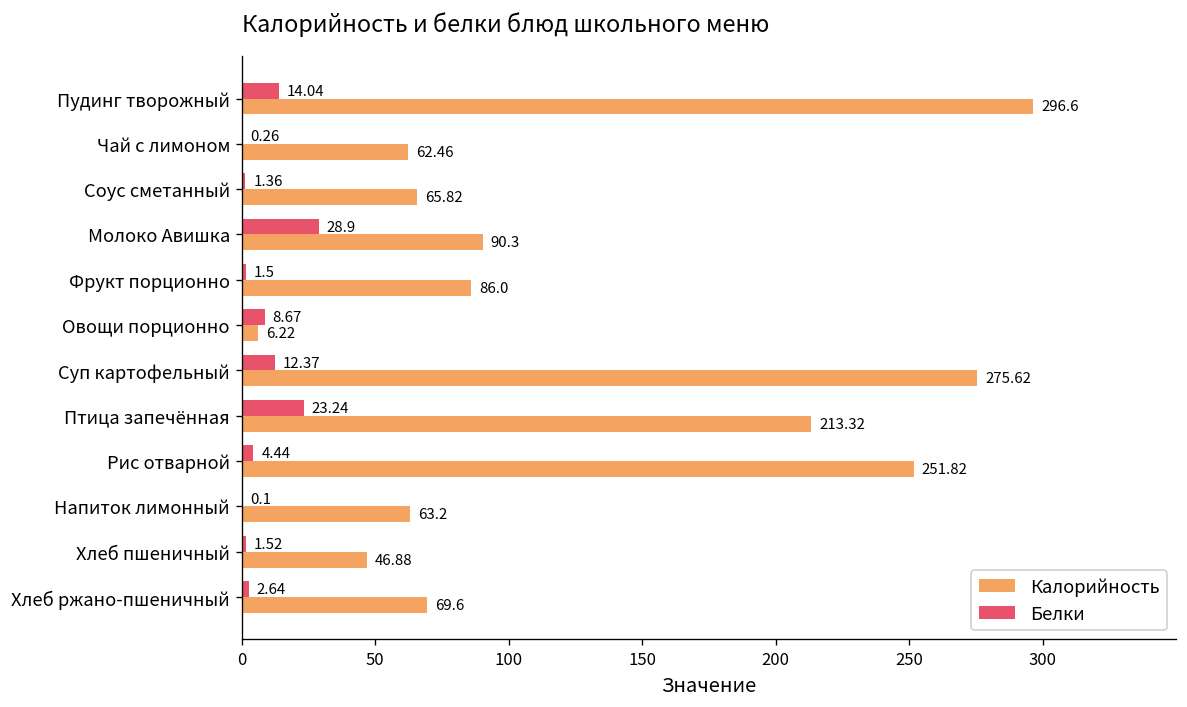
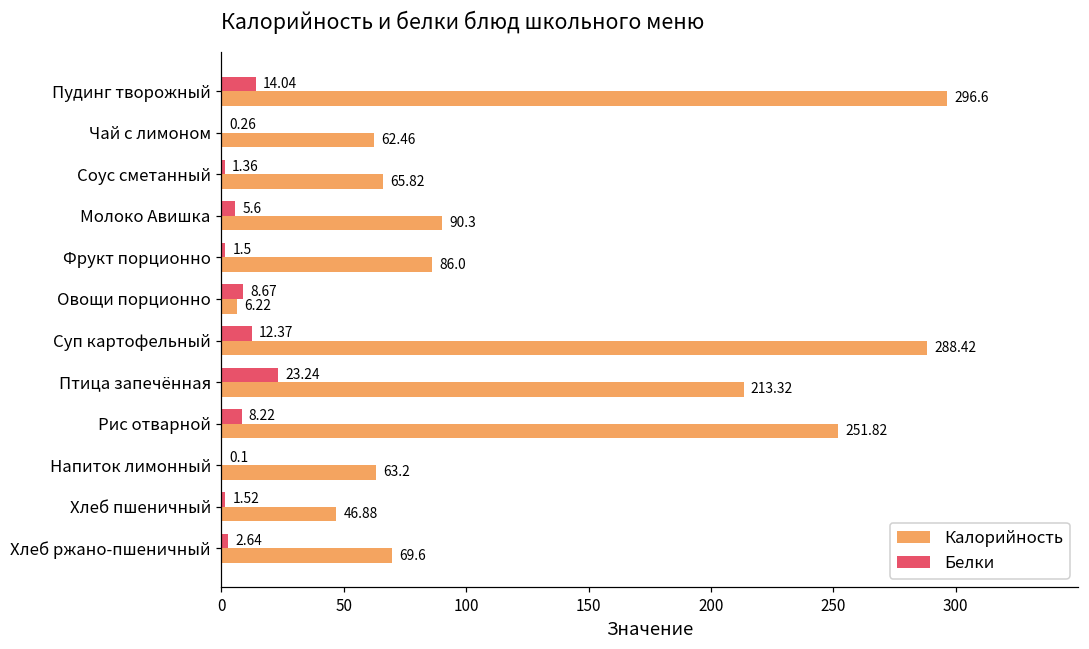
  {
    "Калорийность": {
      "Пудинг творожный": 296.6,
      "Чай с лимоном": 62.46,
      "Соус сметанный": 65.82,
      "Молоко Авишка": 90.3,
      "Фрукт порционно": 86.0,
      "Овощи порционно": 6.22,
-     "Суп картофельный": 275.62,
+     "Суп картофельный": 288.42,
      "Птица запечённая": 213.32,
      "Рис отварной": 251.82,
      "Напиток лимонный": 63.2,
      "Хлеб пшеничный": 46.88,
      "Хлеб ржано-пшеничный": 69.6
    },
    "Белки": {
      "Пудинг творожный": 14.04,
      "Чай с лимоном": 0.26,
      "Соус сметанный": 1.36,
-     "Молоко Авишка": 28.9,
+     "Молоко Авишка": 5.6,
      "Фрукт порционно": 1.5,
      "Овощи порционно": 8.67,
      "Суп картофельный": 12.37,
      "Птица запечённая": 23.24,
-     "Рис отварной": 4.44,
+     "Рис отварной": 8.22,
      "Напиток лимонный": 0.1,
      "Хлеб пшеничный": 1.52,
      "Хлеб ржано-пшеничный": 2.64
    }
  }
